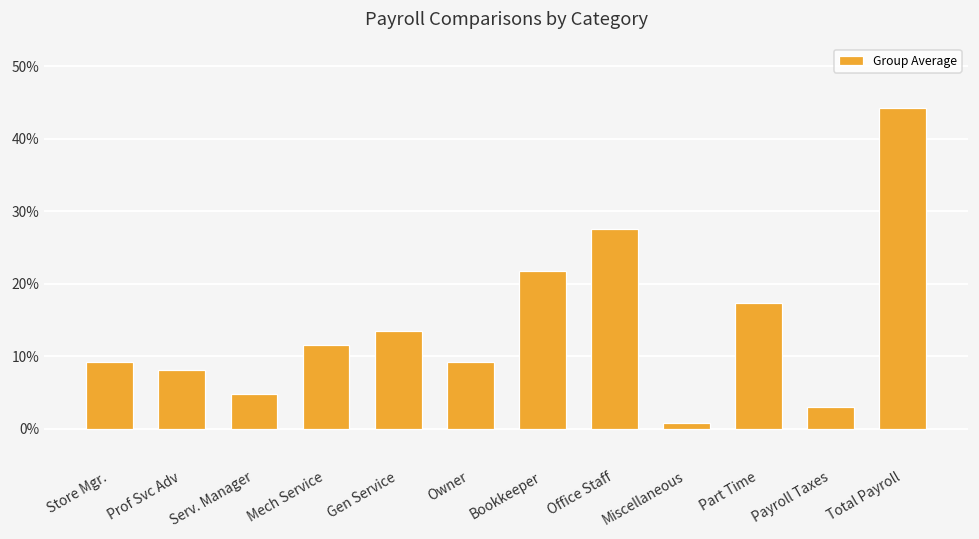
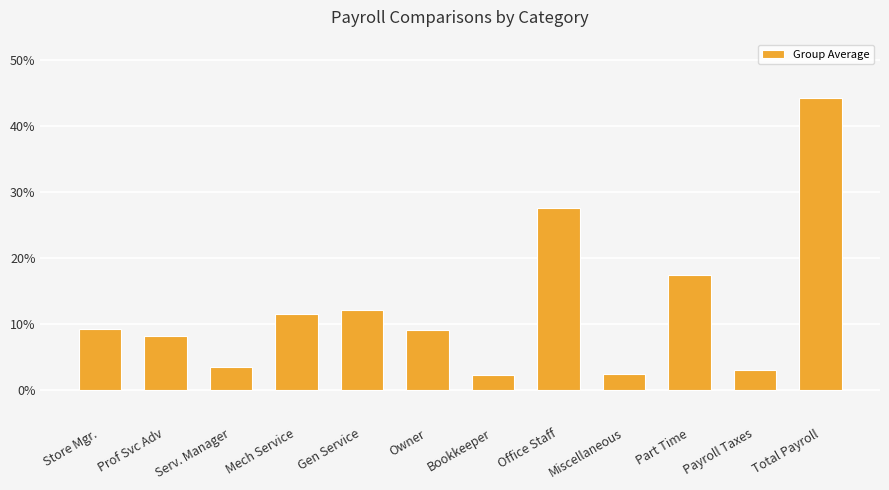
  {
    "Store Mgr.": "9%",
    "Prof Svc Adv": "8%",
-   "Serv. Manager": "5%",
+   "Serv. Manager": "3%",
    "Mech Service": "12%",
-   "Gen Service": "14%",
+   "Gen Service": "12%",
    "Owner": "9%",
-   "Bookkeeper": "22%",
+   "Bookkeeper": "2%",
    "Office Staff": "28%",
-   "Miscellaneous": "1%",
+   "Miscellaneous": "2%",
    "Part Time": "17%",
    "Payroll Taxes": "3%",
    "Total Payroll": "44%"
  }
